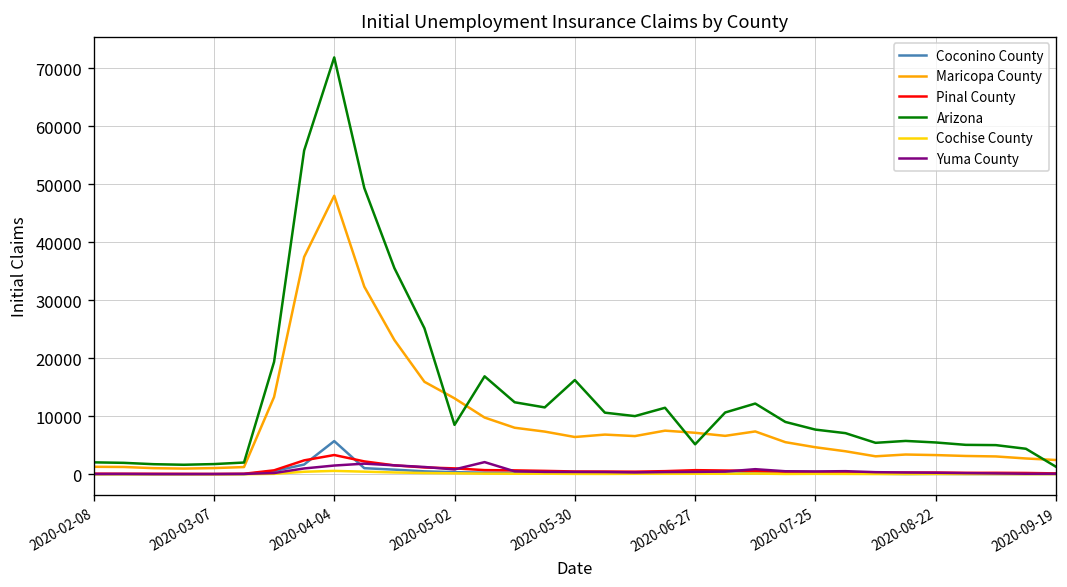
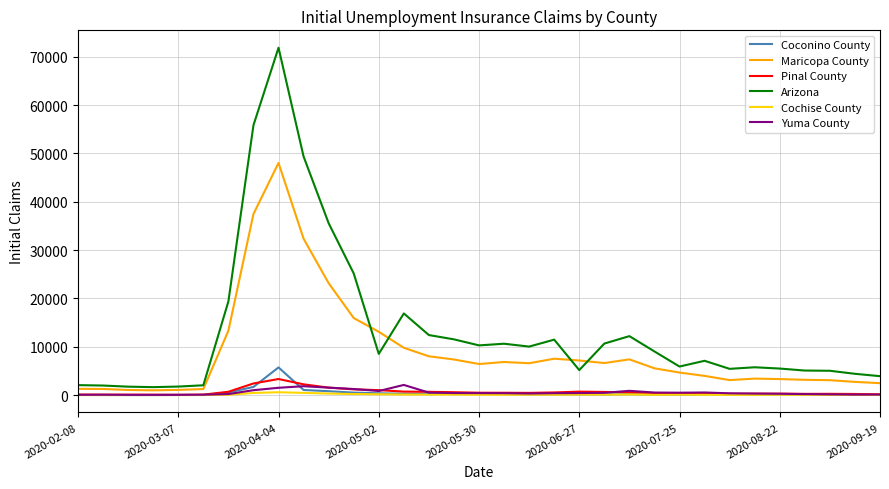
  {
    "Coconino County": {
      "2020-04-04": 6000
    },
    "Pinal County": {
      "2020-04-04": 3000
    },
    "Arizona": {
      "2020-02-08": 2000,
      "2020-03-07": 2000,
      "2020-04-04": 72000,
      "2020-05-02": 9000,
-     "2020-05-30": 16000,
+     "2020-05-30": 10000,
      "2020-06-27": 5000,
-     "2020-07-25": 8000,
+     "2020-07-25": 6000,
      "2020-08-22": 6000,
-     "2020-09-19": 1000
+     "2020-09-19": 4000
    },
    "Yuma County": {
      "2020-04-04": 2000
    }
  }
